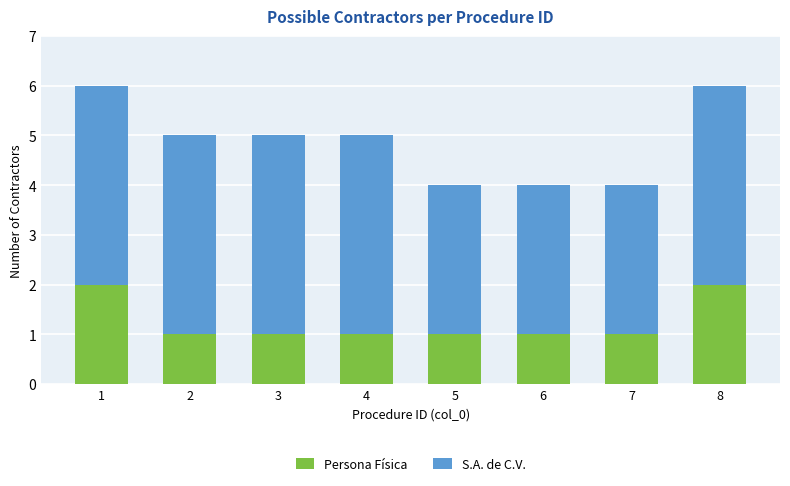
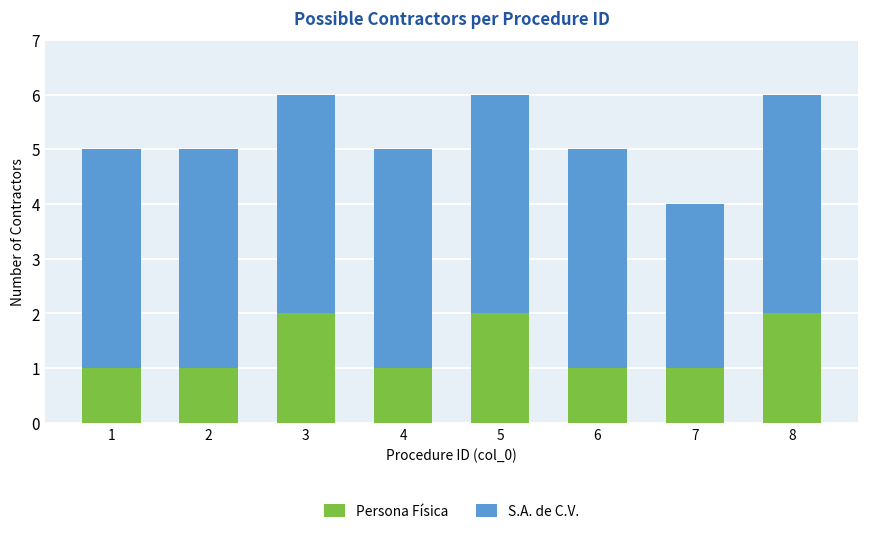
  {
    "Persona Física": {
-     "1": 2,
+     "1": 1,
      "2": 1,
-     "3": 1,
+     "3": 2,
      "4": 1,
-     "5": 1,
+     "5": 2,
      "6": 1,
      "7": 1,
      "8": 2
    },
    "S.A. de C.V.": {
      "1": 4,
      "2": 4,
      "3": 4,
      "4": 4,
-     "5": 3,
-     "6": 3,
+     "5": 4,
+     "6": 4,
      "7": 3,
      "8": 4
    }
  }
